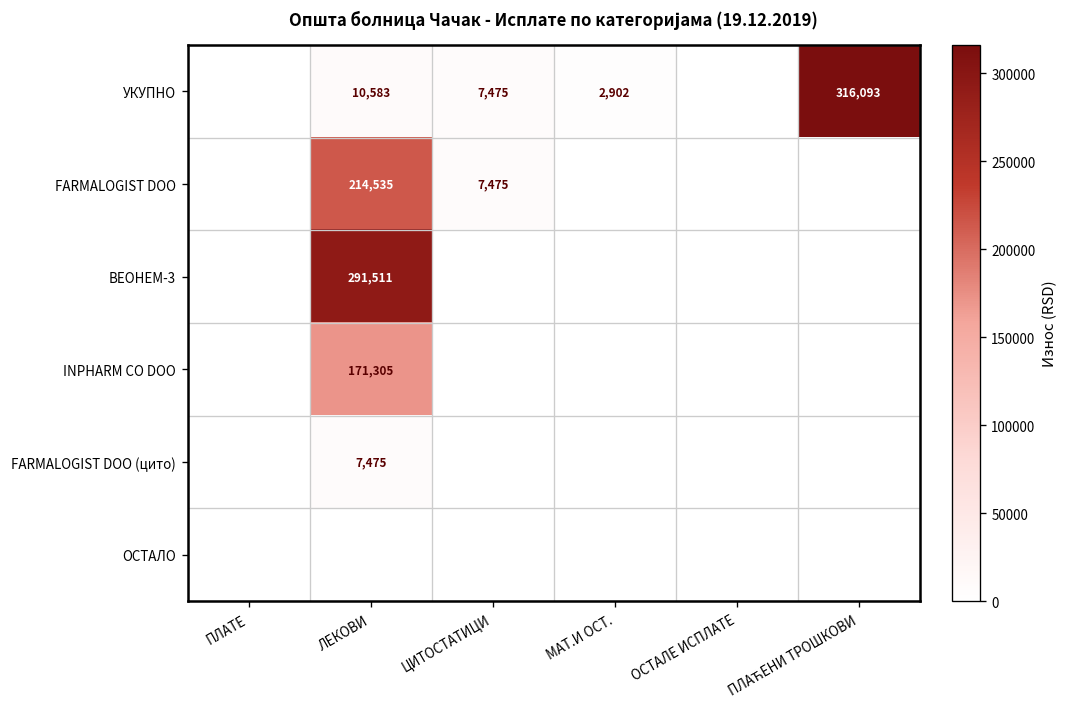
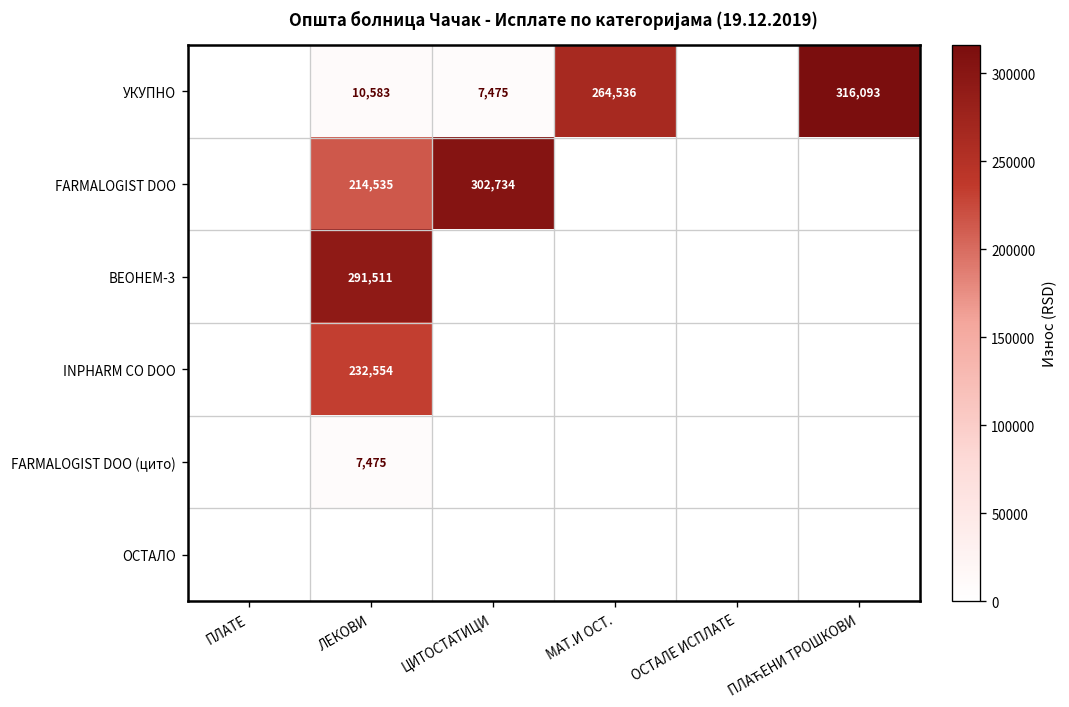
  {
    "УКУПНО": {
      "ЛЕКОВИ": "10,583",
      "ЦИТОСТАТИЦИ": "7,475",
-     "МАТ.И ОСТ.": "2,902",
+     "МАТ.И ОСТ.": "264,536",
      "ПЛАЋЕНИ ТРОШКОВИ": "316,093"
    },
    "FARMALOGIST DOO": {
      "ЛЕКОВИ": "214,535",
-     "ЦИТОСТАТИЦИ": "7,475"
+     "ЦИТОСТАТИЦИ": "302,734"
    },
    "BEOHEM-3": {
      "ЛЕКОВИ": "291,511"
    },
    "INPHARM CO DOO": {
-     "ЛЕКОВИ": "171,305"
+     "ЛЕКОВИ": "232,554"
    },
    "FARMALOGIST DOO (цито)": {
      "ЛЕКОВИ": "7,475"
    }
  }
